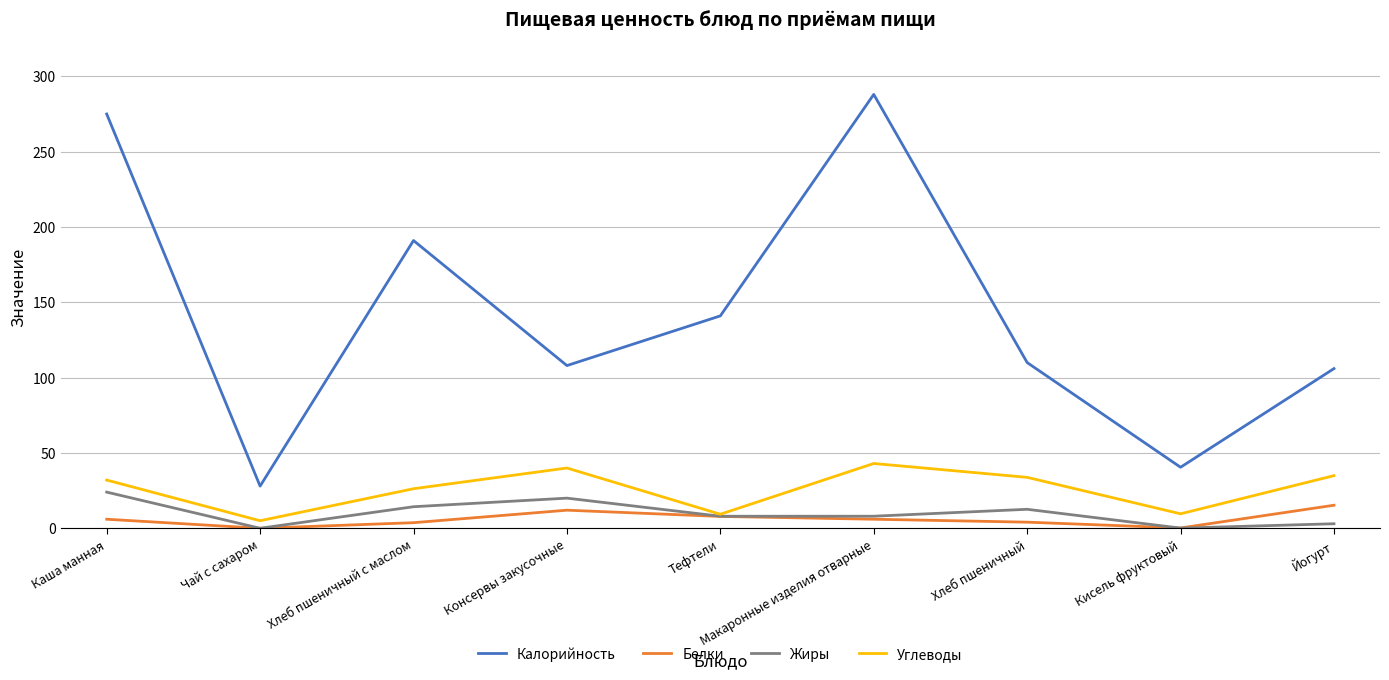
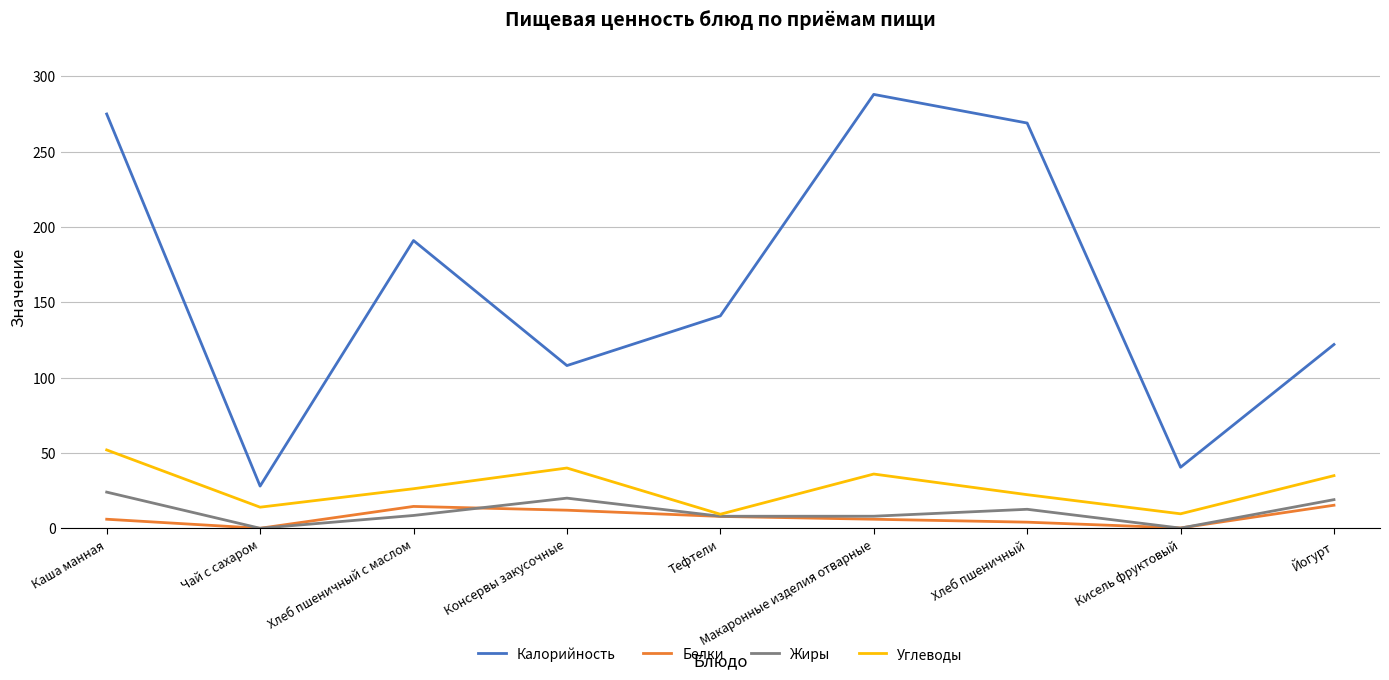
  {
    "Калорийность": {
      "Каша манная": 275,
      "Чай с сахаром": 28,
      "Хлеб пшеничный с маслом": 191,
      "Консервы закусочные": 108,
      "Тефтели": 141,
      "Макаронные изделия отварные": 288,
-     "Хлеб пшеничный": 110,
+     "Хлеб пшеничный": 269,
      "Кисель фруктовый": 41,
-     "Йогурт": 106
+     "Йогурт": 122
    },
    "Белки": {
      "Каша манная": 6,
-     "Хлеб пшеничный с маслом": 4,
+     "Хлеб пшеничный с маслом": 15,
      "Консервы закусочные": 12,
      "Макаронные изделия отварные": 6,
      "Хлеб пшеничный": 4,
      "Йогурт": 15
    },
    "Жиры": {
      "Каша манная": 24,
-     "Хлеб пшеничный с маслом": 14,
+     "Хлеб пшеничный с маслом": 9,
      "Консервы закусочные": 20,
      "Макаронные изделия отварные": 8,
      "Хлеб пшеничный": 13,
-     "Йогурт": 3
+     "Йогурт": 19
    },
    "Углеводы": {
-     "Каша манная": 32,
-     "Чай с сахаром": 5,
+     "Каша манная": 52,
+     "Чай с сахаром": 14,
      "Хлеб пшеничный с маслом": 26,
      "Консервы закусочные": 40,
-     "Макаронные изделия отварные": 43,
-     "Хлеб пшеничный": 34,
+     "Макаронные изделия отварные": 36,
+     "Хлеб пшеничный": 22,
      "Кисель фруктовый": 10,
      "Йогурт": 35
    }
  }
